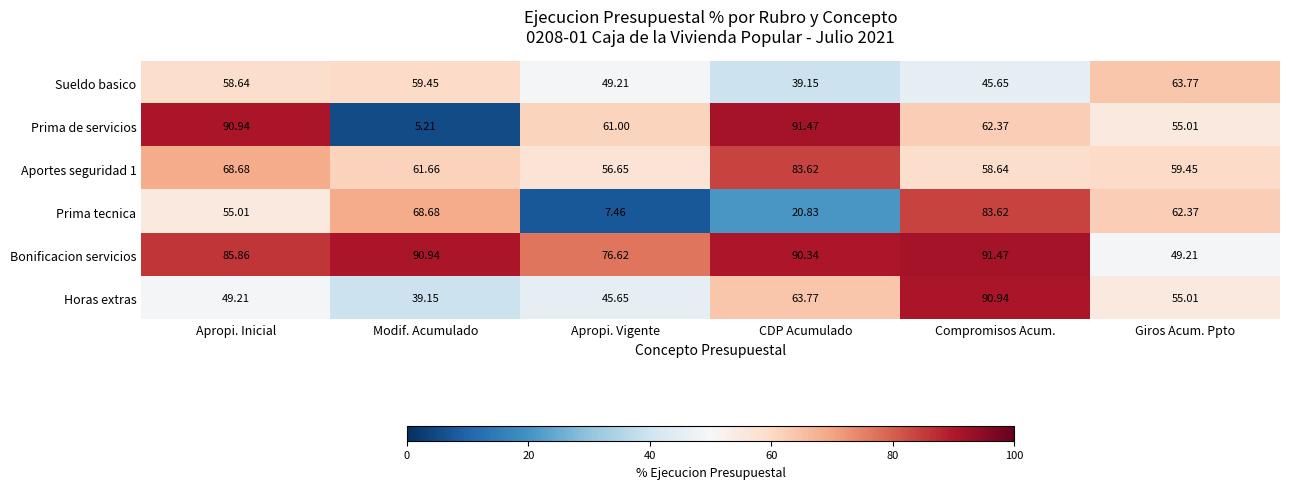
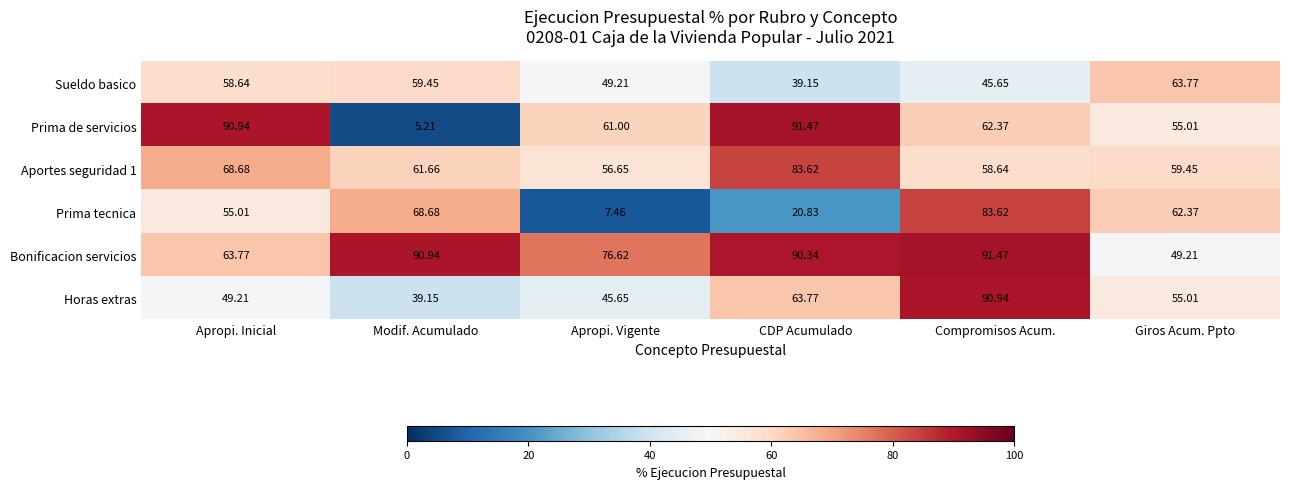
  {
    "Sueldo basico": {
      "Apropi. Inicial": 58.64,
      "Modif. Acumulado": 59.45,
      "Apropi. Vigente": 49.21,
      "CDP Acumulado": 39.15,
      "Compromisos Acum.": 45.65,
      "Giros Acum. Ppto": 63.77
    },
    "Prima de servicios": {
      "Apropi. Inicial": 90.94,
      "Modif. Acumulado": 5.21,
      "Apropi. Vigente": 61.00,
      "CDP Acumulado": 91.47,
      "Compromisos Acum.": 62.37,
      "Giros Acum. Ppto": 55.01
    },
    "Aportes seguridad 1": {
      "Apropi. Inicial": 68.68,
      "Modif. Acumulado": 61.66,
      "Apropi. Vigente": 56.65,
      "CDP Acumulado": 83.62,
      "Compromisos Acum.": 58.64,
      "Giros Acum. Ppto": 59.45
    },
    "Prima tecnica": {
      "Apropi. Inicial": 55.01,
      "Modif. Acumulado": 68.68,
      "Apropi. Vigente": 7.46,
      "CDP Acumulado": 20.83,
      "Compromisos Acum.": 83.62,
      "Giros Acum. Ppto": 62.37
    },
    "Bonificacion servicios": {
-     "Apropi. Inicial": 85.86,
+     "Apropi. Inicial": 63.77,
      "Modif. Acumulado": 90.94,
      "Apropi. Vigente": 76.62,
      "CDP Acumulado": 90.34,
      "Compromisos Acum.": 91.47,
      "Giros Acum. Ppto": 49.21
    },
    "Horas extras": {
      "Apropi. Inicial": 49.21,
      "Modif. Acumulado": 39.15,
      "Apropi. Vigente": 45.65,
      "CDP Acumulado": 63.77,
      "Compromisos Acum.": 90.94,
      "Giros Acum. Ppto": 55.01
    }
  }
